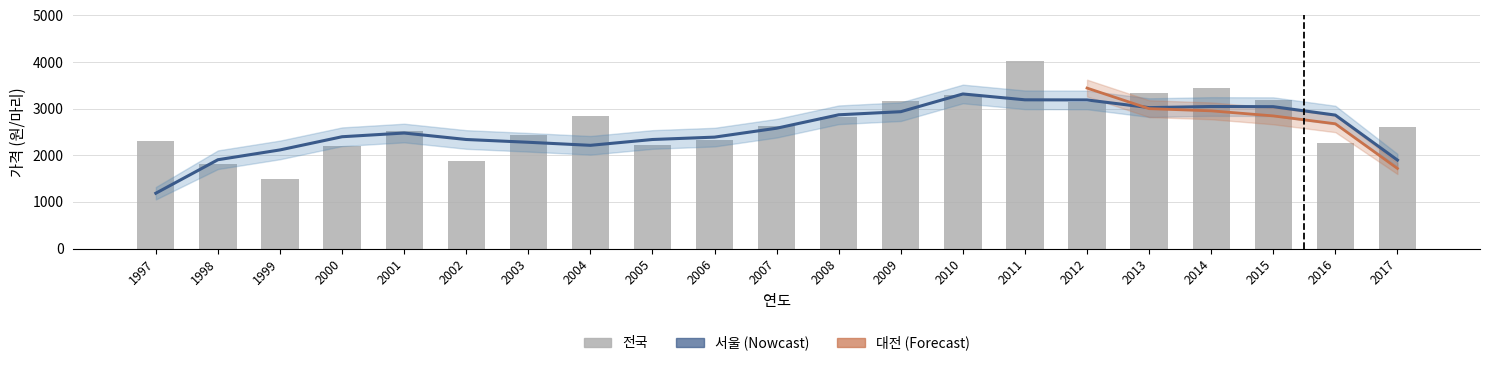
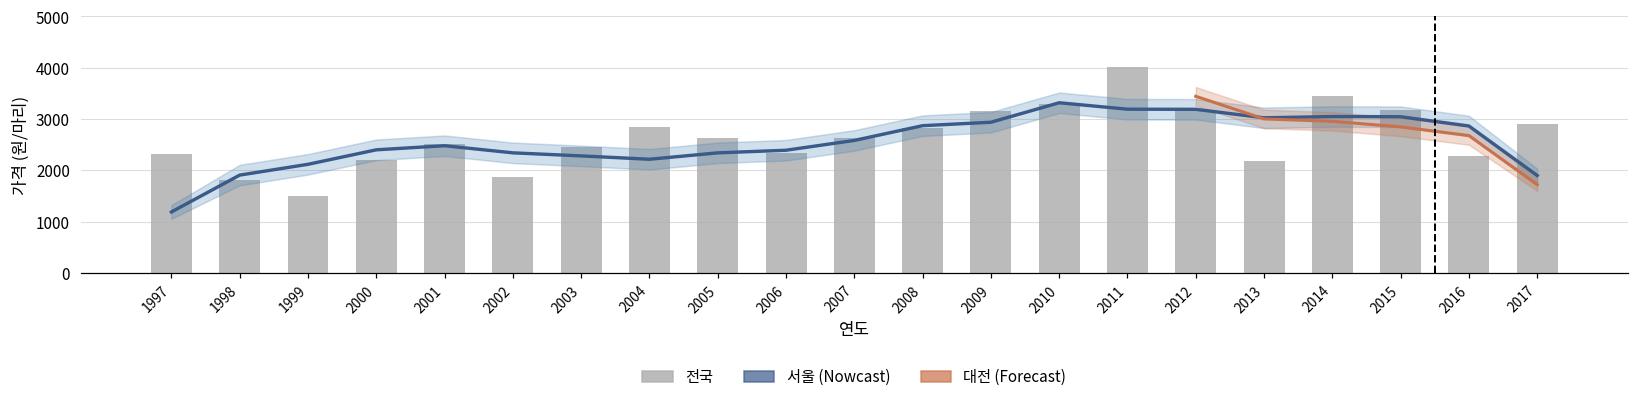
  {
    "전국": {
      "1997": 2300,
      "1998": 1800,
      "1999": 1500,
      "2000": 2200,
      "2001": 2500,
      "2002": 1900,
      "2003": 2400,
      "2004": 2800,
-     "2005": 2200,
+     "2005": 2600,
      "2006": 2300,
      "2007": 2600,
      "2008": 2800,
      "2009": 3200,
      "2010": 3300,
      "2011": 4000,
      "2012": 3200,
-     "2013": 3300,
+     "2013": 2200,
      "2014": 3400,
      "2015": 3200,
      "2016": 2300,
-     "2017": 2600
+     "2017": 2900
    }
  }
